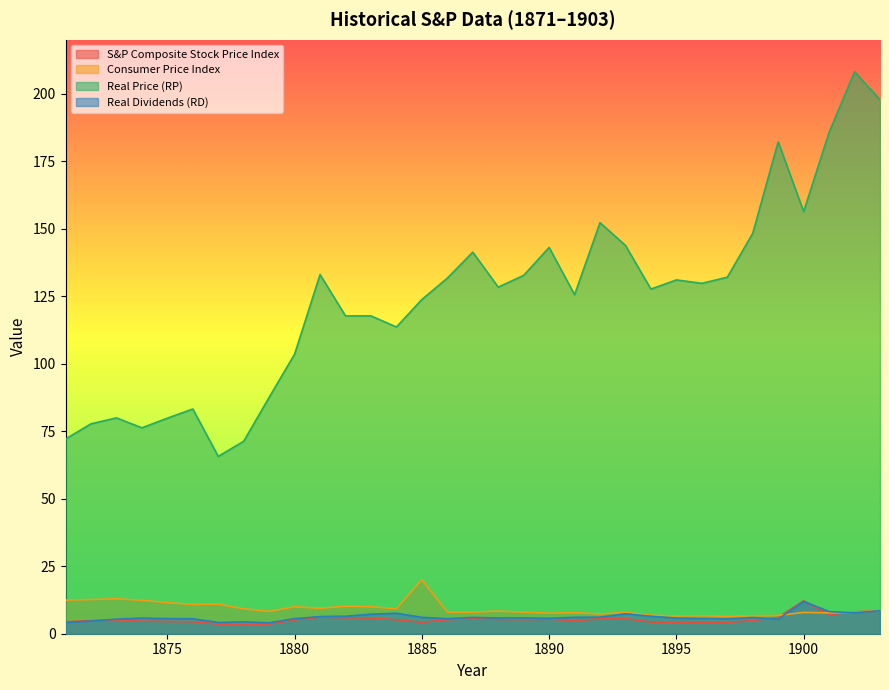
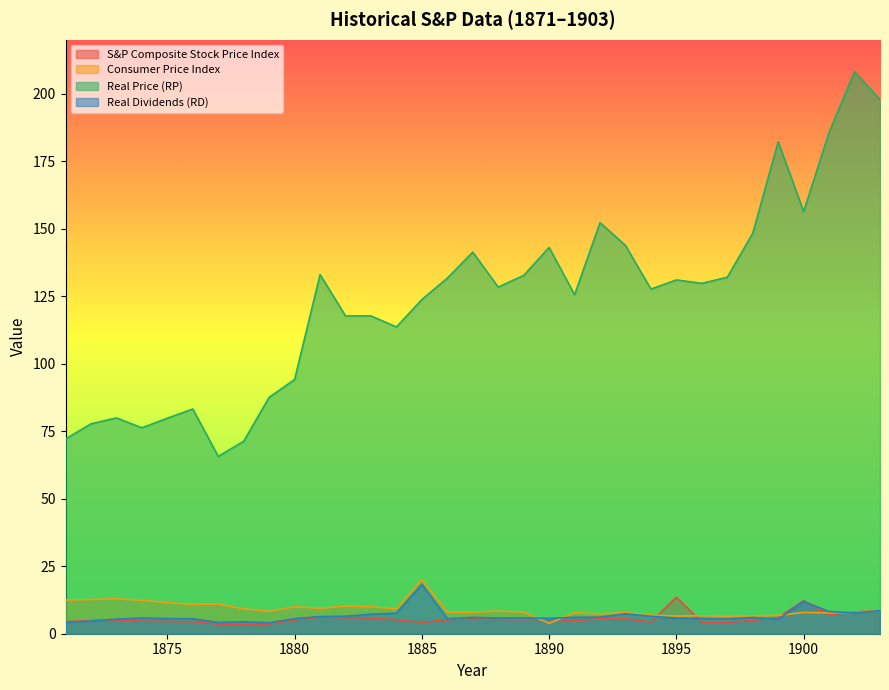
  {
    "S&P Composite Stock Price Index": {
      "1875": 5,
      "1885": 4,
-     "1895": 4
+     "1895": 14
    },
    "Consumer Price Index": {
      "1875": 12,
      "1880": 10,
      "1885": 20,
-     "1890": 8,
+     "1890": 4,
      "1900": 8
    },
    "Real Price (RP)": {
      "1875": 80,
-     "1880": 104,
+     "1880": 94,
      "1885": 124,
      "1890": 143,
      "1895": 131,
      "1900": 156
    },
    "Real Dividends (RD)": {
      "1875": 6,
-     "1885": 6
+     "1885": 18
    }
  }
